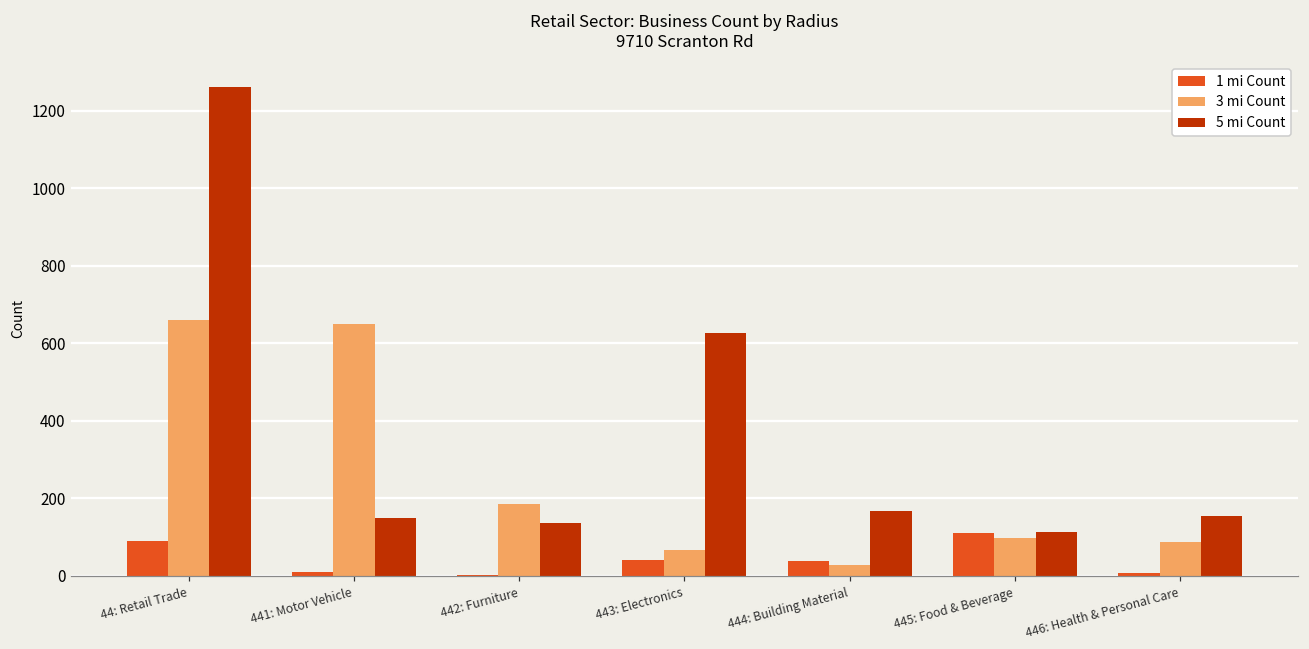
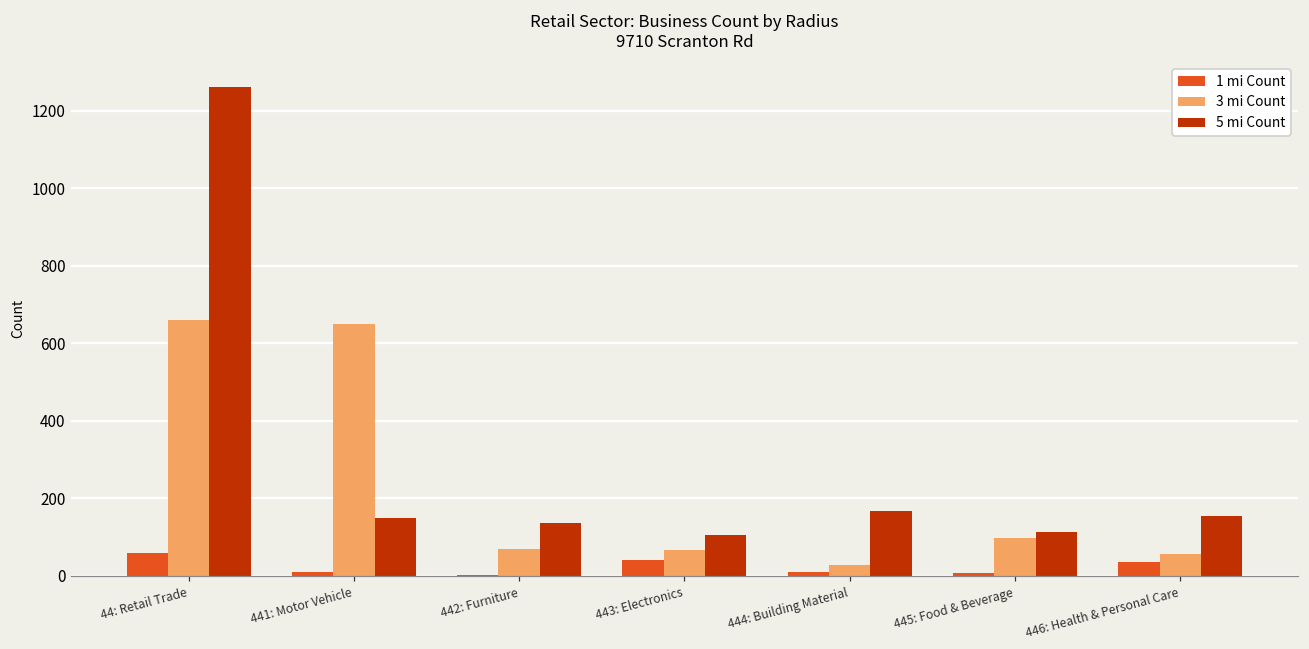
  {
    "1 mi Count": {
-     "44: Retail Trade": 90,
+     "44: Retail Trade": 60,
      "441: Motor Vehicle": 10,
      "443: Electronics": 40,
-     "444: Building Material": 40,
-     "445: Food & Beverage": 110,
-     "446: Health & Personal Care": 10
+     "444: Building Material": 10,
+     "445: Food & Beverage": 10,
+     "446: Health & Personal Care": 40
    },
    "3 mi Count": {
      "44: Retail Trade": 660,
      "441: Motor Vehicle": 650,
-     "442: Furniture": 180,
+     "442: Furniture": 70,
      "443: Electronics": 70,
      "444: Building Material": 30,
      "445: Food & Beverage": 100,
-     "446: Health & Personal Care": 90
+     "446: Health & Personal Care": 60
    },
    "5 mi Count": {
      "44: Retail Trade": 1260,
      "441: Motor Vehicle": 150,
      "442: Furniture": 140,
-     "443: Electronics": 630,
+     "443: Electronics": 110,
      "444: Building Material": 170,
      "445: Food & Beverage": 110,
      "446: Health & Personal Care": 160
    }
  }
